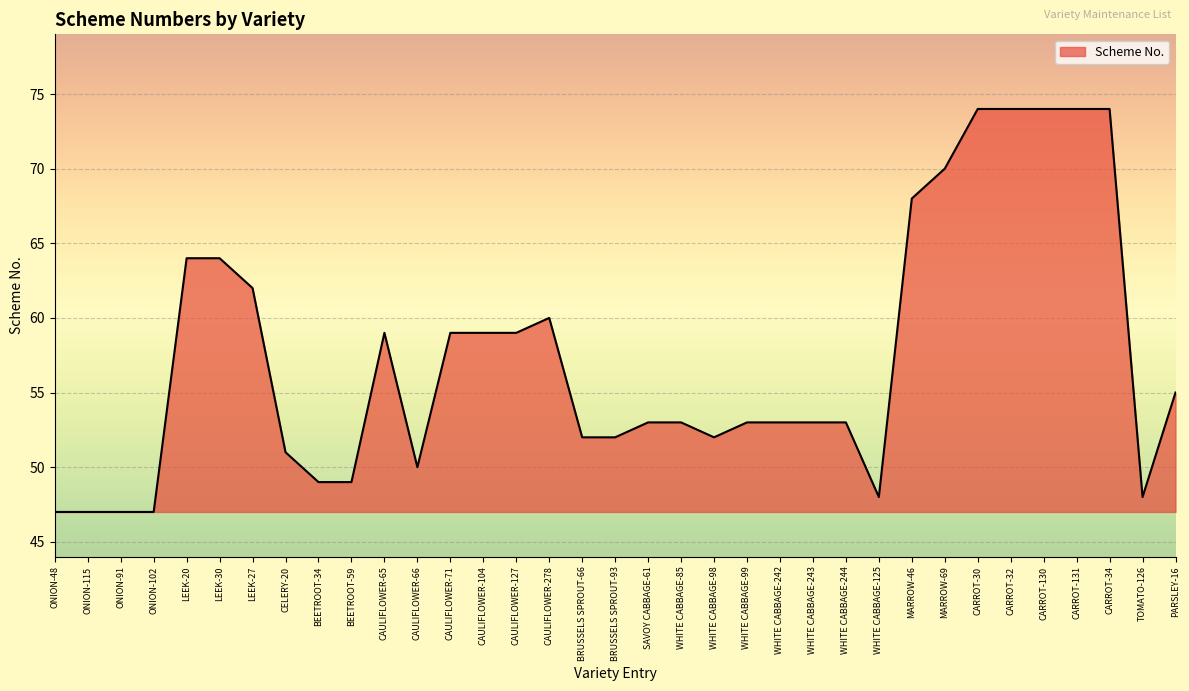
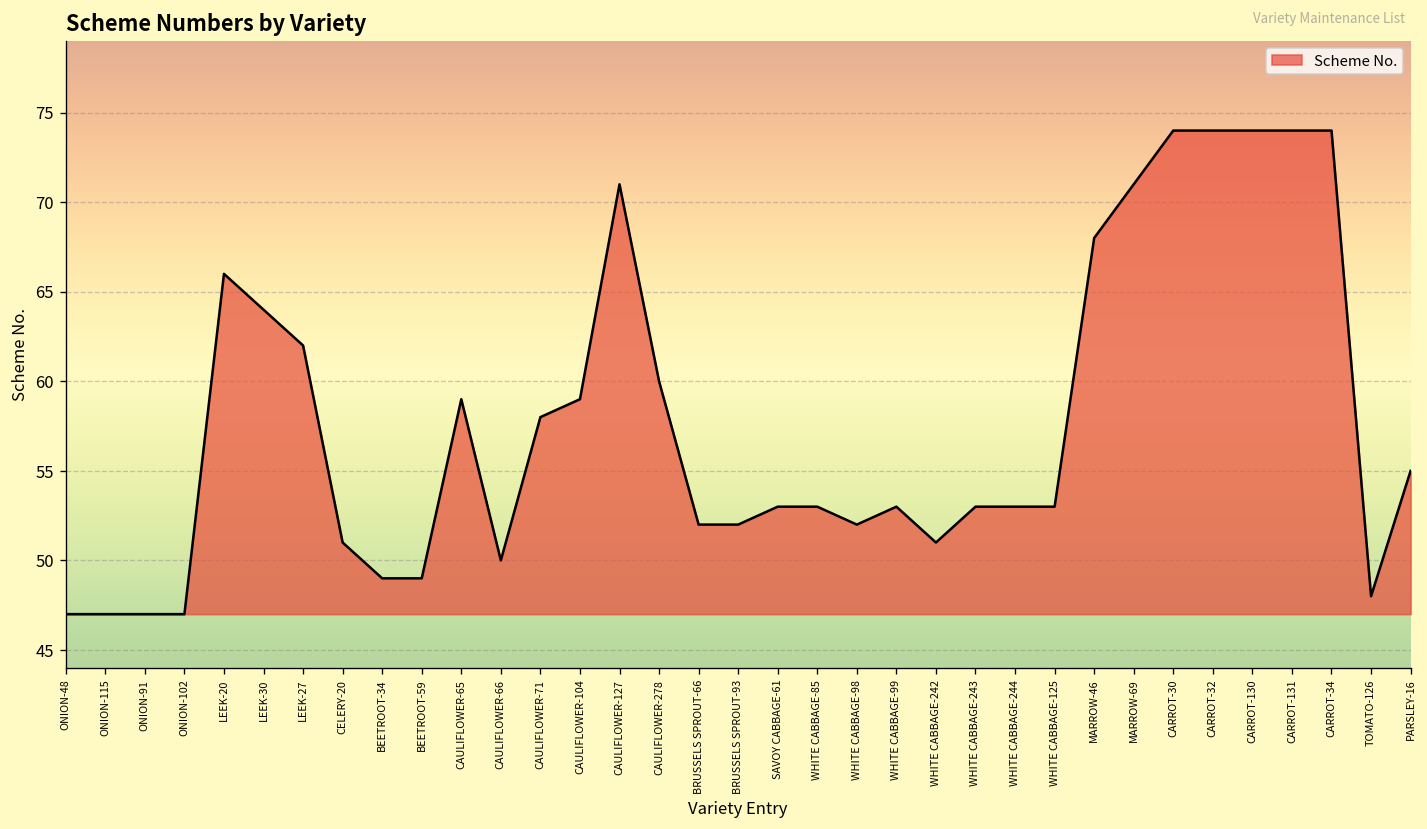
  {
    "ONION-48": 47,
    "ONION-115": 47,
    "ONION-91": 47,
    "ONION-102": 47,
-   "LEEK-20": 64,
+   "LEEK-20": 66,
    "LEEK-30": 64,
    "LEEK-27": 62,
    "CELERY-20": 51,
    "BEETROOT-34": 49,
    "BEETROOT-59": 49,
    "CAULIFLOWER-65": 59,
    "CAULIFLOWER-66": 50,
-   "CAULIFLOWER-71": 59,
+   "CAULIFLOWER-71": 58,
    "CAULIFLOWER-104": 59,
-   "CAULIFLOWER-127": 59,
+   "CAULIFLOWER-127": 71,
    "CAULIFLOWER-278": 60,
    "BRUSSELS SPROUT-66": 52,
    "BRUSSELS SPROUT-93": 52,
    "SAVOY CABBAGE-61": 53,
    "WHITE CABBAGE-85": 53,
    "WHITE CABBAGE-98": 52,
    "WHITE CABBAGE-99": 53,
-   "WHITE CABBAGE-242": 53,
+   "WHITE CABBAGE-242": 51,
    "WHITE CABBAGE-243": 53,
    "WHITE CABBAGE-244": 53,
-   "WHITE CABBAGE-125": 48,
+   "WHITE CABBAGE-125": 53,
    "MARROW-46": 68,
-   "MARROW-69": 70,
+   "MARROW-69": 71,
    "CARROT-30": 74,
    "CARROT-32": 74,
    "CARROT-130": 74,
    "CARROT-131": 74,
    "CARROT-34": 74,
    "TOMATO-126": 48,
    "PARSLEY-16": 55
  }
